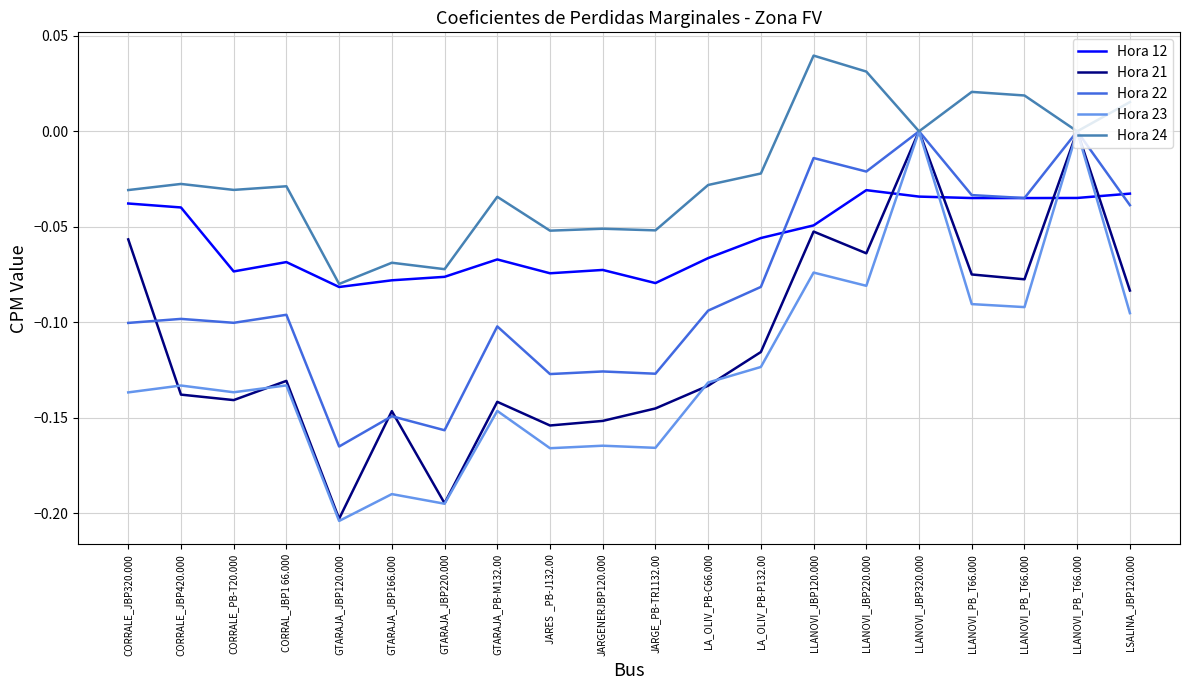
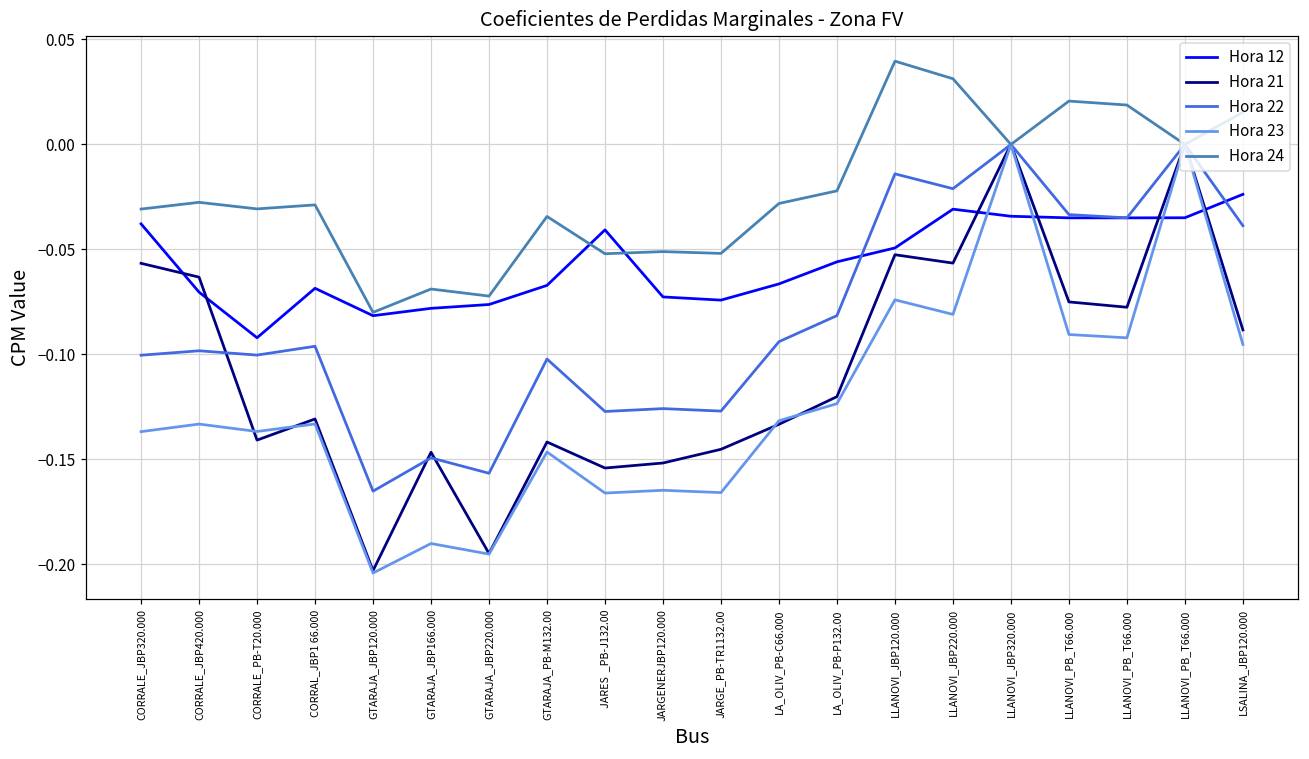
  {
    "Hora 12": {
      "CORRALE_JBP320.000": -0.038,
-     "CORRALE_JBP420.000": -0.040,
-     "CORRALE_PB-T20.000": -0.073,
+     "CORRALE_JBP420.000": -0.070,
+     "CORRALE_PB-T20.000": -0.092,
      "CORRAL_JBP1 66.000": -0.068,
      "GTARAJA_JBP120.000": -0.082,
      "GTARAJA_JBP166.000": -0.078,
      "GTARAJA_JBP220.000": -0.076,
      "GTARAJA_PB-M132.00": -0.067,
-     "JARES _PB-J132.00": -0.074,
+     "JARES _PB-J132.00": -0.041,
      "JARGENERJBP120.000": -0.073,
-     "JARGE_PB-TR1132.00": -0.079,
+     "JARGE_PB-TR1132.00": -0.074,
      "LA_OLIV_PB-C66.000": -0.066,
      "LA_OLIV_PB-P132.00": -0.056,
      "LLANOVI_JBP120.000": -0.049,
      "LLANOVI_JBP220.000": -0.031,
      "LLANOVI_JBP320.000": -0.034,
-     "LSALINA_JBP120.000": -0.033
+     "LSALINA_JBP120.000": -0.024
    },
    "Hora 21": {
      "CORRALE_JBP320.000": -0.057,
-     "CORRALE_JBP420.000": -0.138,
+     "CORRALE_JBP420.000": -0.063,
      "CORRALE_PB-T20.000": -0.141,
      "CORRAL_JBP1 66.000": -0.131,
      "GTARAJA_JBP166.000": -0.147,
      "GTARAJA_PB-M132.00": -0.142,
      "JARES _PB-J132.00": -0.154,
      "JARGENERJBP120.000": -0.152,
      "JARGE_PB-TR1132.00": -0.145,
      "LA_OLIV_PB-C66.000": -0.133,
-     "LA_OLIV_PB-P132.00": -0.116,
+     "LA_OLIV_PB-P132.00": -0.120,
      "LLANOVI_JBP120.000": -0.053,
-     "LLANOVI_JBP220.000": -0.064,
-     "LSALINA_JBP120.000": -0.083
+     "LLANOVI_JBP220.000": -0.056,
+     "LSALINA_JBP120.000": -0.088
    }
  }
